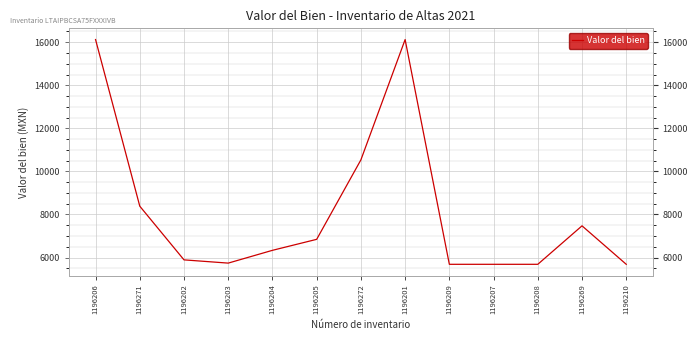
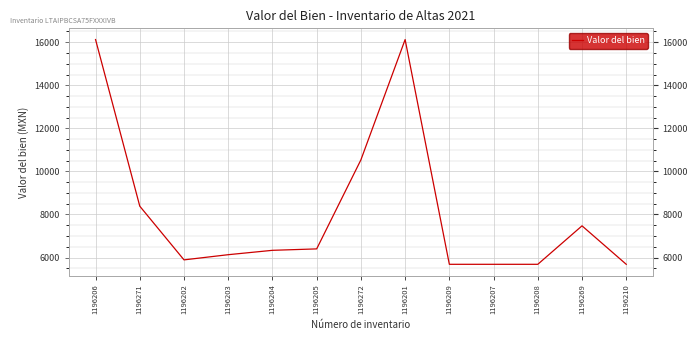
  {
    "1196206": 16100,
    "1196271": 8400,
    "1196202": 5900,
-   "1196203": 5700,
+   "1196203": 6100,
    "1196204": 6300,
-   "1196205": 6800,
+   "1196205": 6400,
    "1196272": 10500,
    "1196201": 16100,
    "1196209": 5700,
    "1196207": 5700,
    "1196208": 5700,
    "1196269": 7500,
    "1196210": 5700
  }
